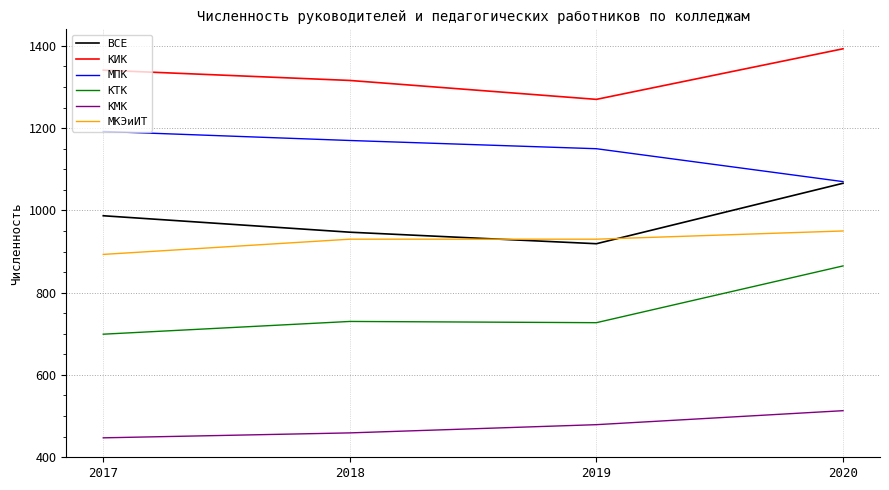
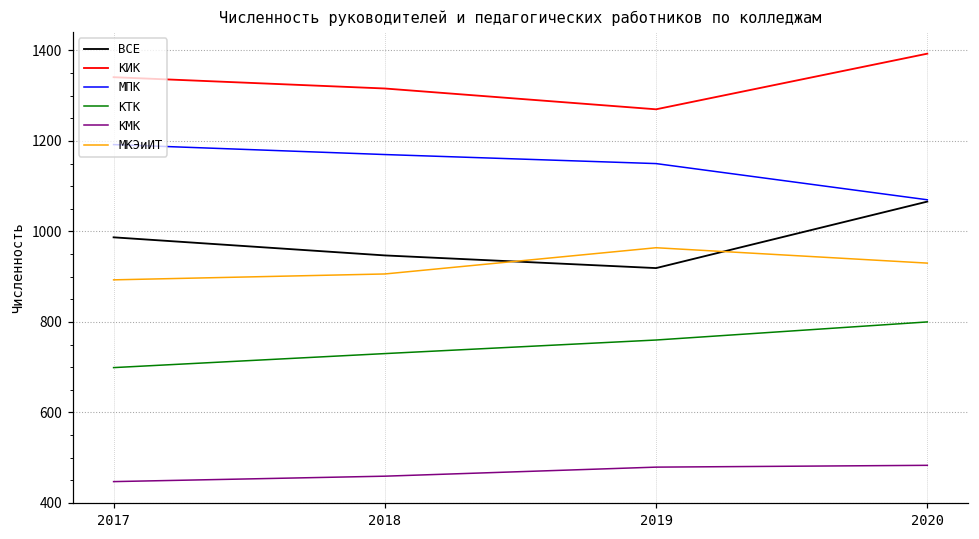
  {
    "ВСЕ": {
      "2017": 990,
      "2018": 950,
      "2019": 920
    },
    "КИК": {
      "2018": 1320,
      "2019": 1270,
      "2020": 1390
    },
    "МПК": {
      "2018": 1170,
      "2019": 1150
    },
    "КТК": {
      "2017": 700,
      "2018": 730,
-     "2019": 730,
-     "2020": 870
+     "2019": 760,
+     "2020": 800
    },
    "КМК": {
      "2017": 450,
      "2018": 460,
      "2019": 480,
-     "2020": 510
+     "2020": 480
    },
    "МКЭиИТ": {
      "2017": 890,
-     "2018": 930,
-     "2019": 930,
-     "2020": 950
+     "2018": 910,
+     "2019": 960,
+     "2020": 930
    }
  }
